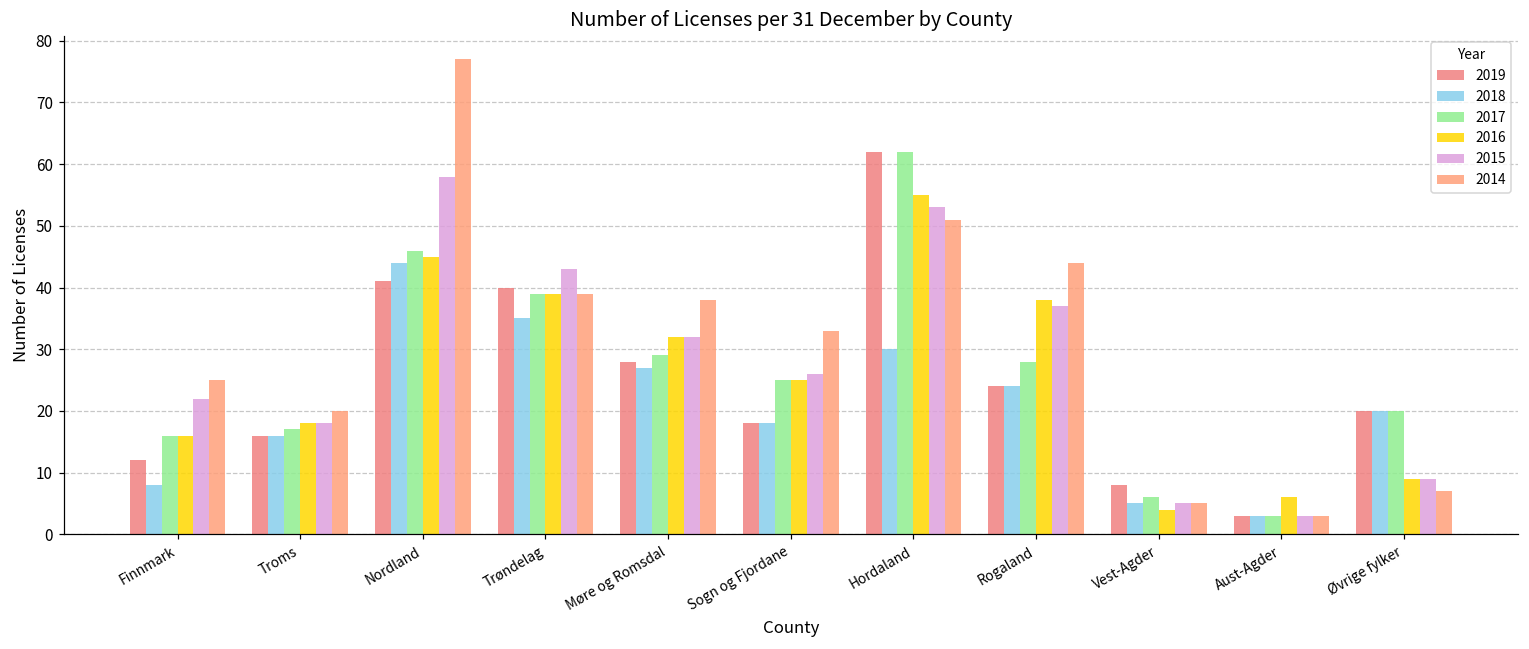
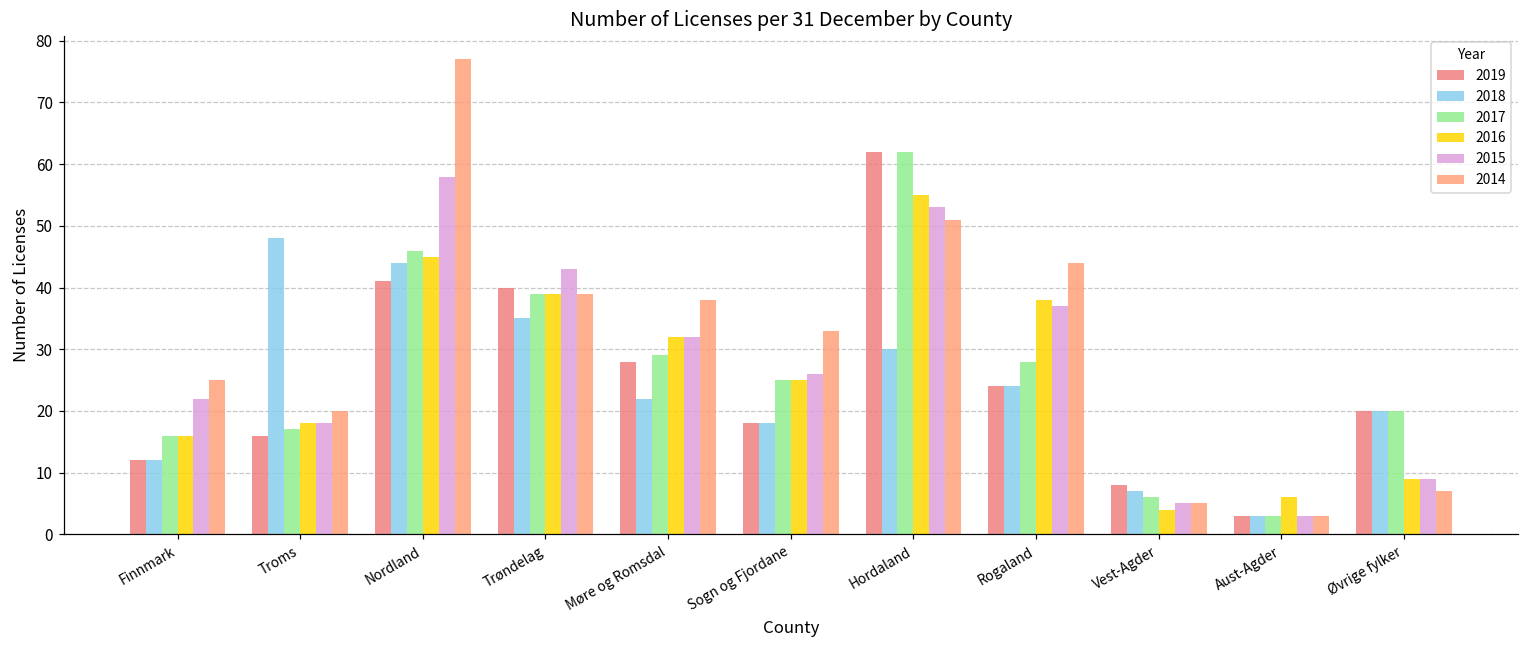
  {
    "2018": {
-     "Finnmark": 8,
-     "Troms": 16,
+     "Finnmark": 12,
+     "Troms": 48,
      "Nordland": 44,
      "Trøndelag": 35,
-     "Møre og Romsdal": 27,
+     "Møre og Romsdal": 22,
      "Sogn og Fjordane": 18,
      "Hordaland": 30,
      "Rogaland": 24,
-     "Vest-Agder": 5,
+     "Vest-Agder": 7,
      "Aust-Agder": 3,
      "Øvrige fylker": 20
    },
    "2017": {
      "Finnmark": 16,
      "Troms": 17,
      "Nordland": 46,
      "Trøndelag": 39,
      "Møre og Romsdal": 29,
      "Sogn og Fjordane": 25,
      "Hordaland": 62,
      "Rogaland": 28,
      "Vest-Agder": 6,
      "Aust-Agder": 3,
      "Øvrige fylker": 20
    },
    "2016": {
      "Finnmark": 16,
      "Troms": 18,
      "Nordland": 45,
      "Trøndelag": 39,
      "Møre og Romsdal": 32,
      "Sogn og Fjordane": 25,
      "Hordaland": 55,
      "Rogaland": 38,
      "Vest-Agder": 4,
      "Aust-Agder": 6,
      "Øvrige fylker": 9
    },
    "2015": {
      "Finnmark": 22,
      "Troms": 18,
      "Nordland": 58,
      "Trøndelag": 43,
      "Møre og Romsdal": 32,
      "Sogn og Fjordane": 26,
      "Hordaland": 53,
      "Rogaland": 37,
      "Vest-Agder": 5,
      "Aust-Agder": 3,
      "Øvrige fylker": 9
    }
  }
